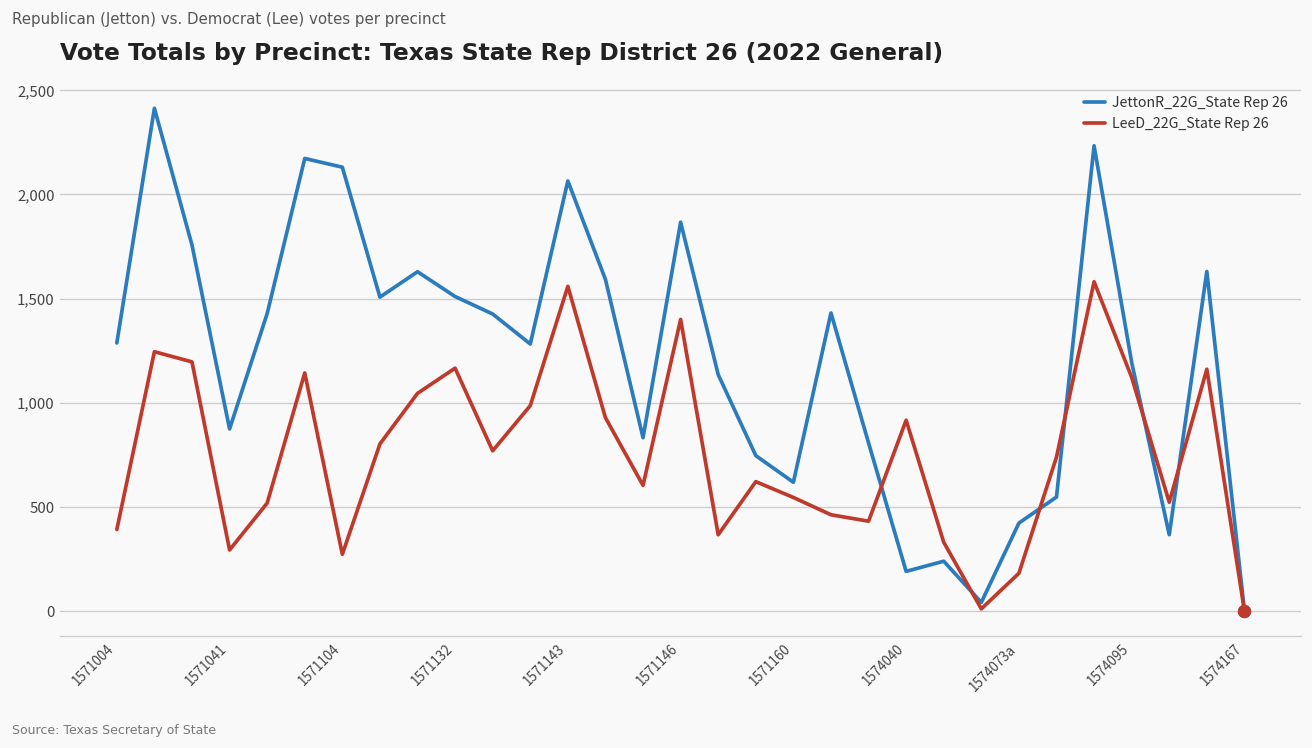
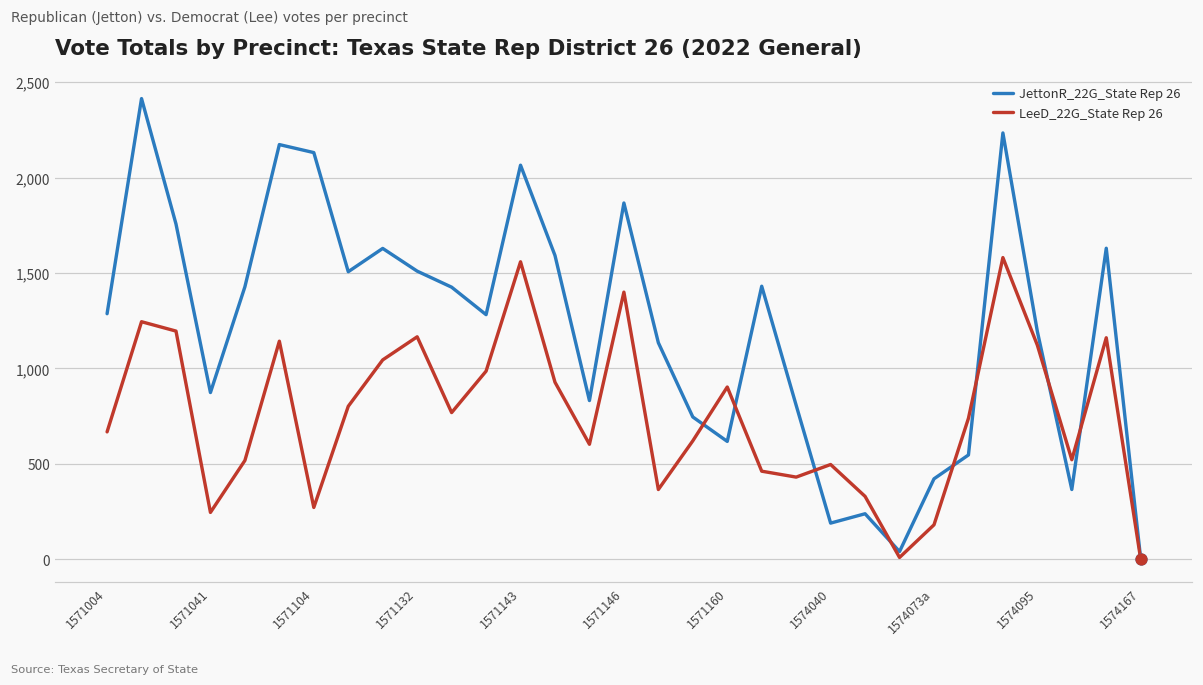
  {
    "LeeD_22G_State Rep 26": {
-     "1571004": "390",
-     "1571041": "290",
+     "1571004": "670",
+     "1571041": "250",
      "1571104": "270",
      "1571132": "1,170",
      "1571143": "1,560",
      "1571146": "1,400",
-     "1571160": "550",
-     "1574040": "920",
+     "1571160": "900",
+     "1574040": "500",
      "1574073a": "180",
      "1574095": "1,120"
    }
  }
